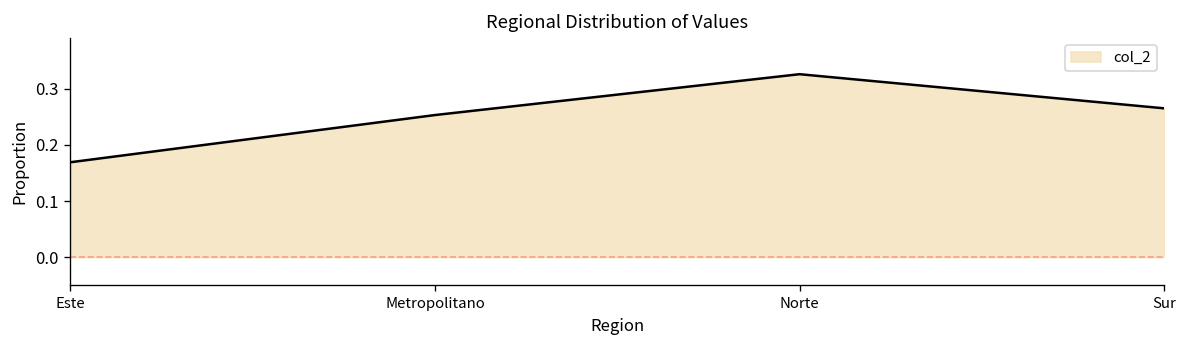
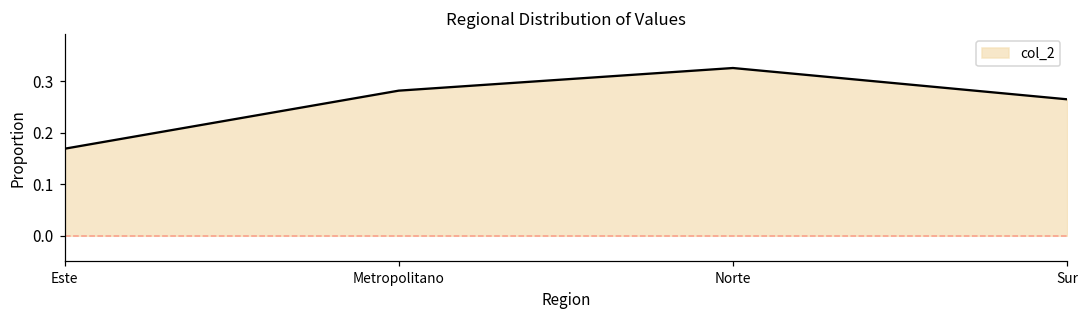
  {
    "Este": 0.17,
-   "Metropolitano": 0.25,
+   "Metropolitano": 0.28,
    "Norte": 0.33,
    "Sur": 0.26
  }
